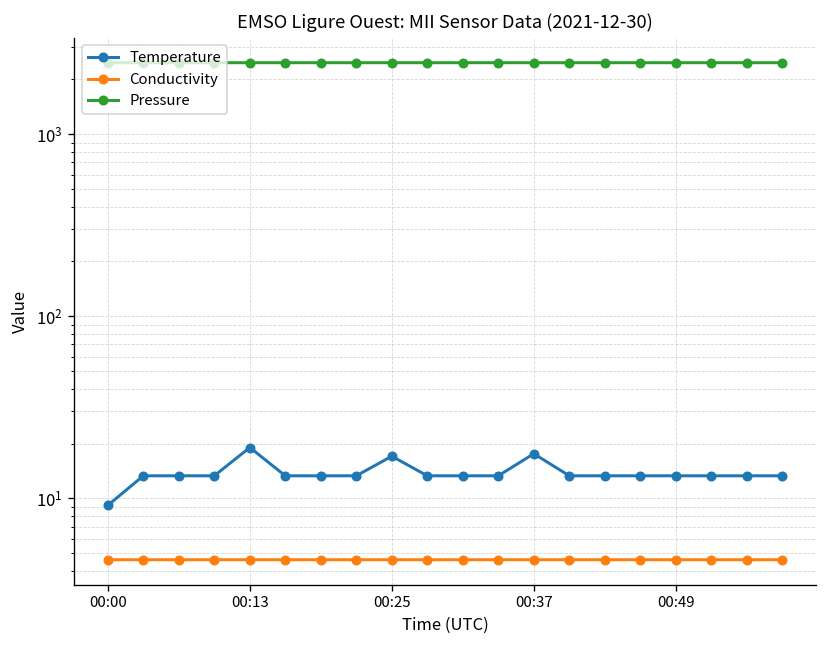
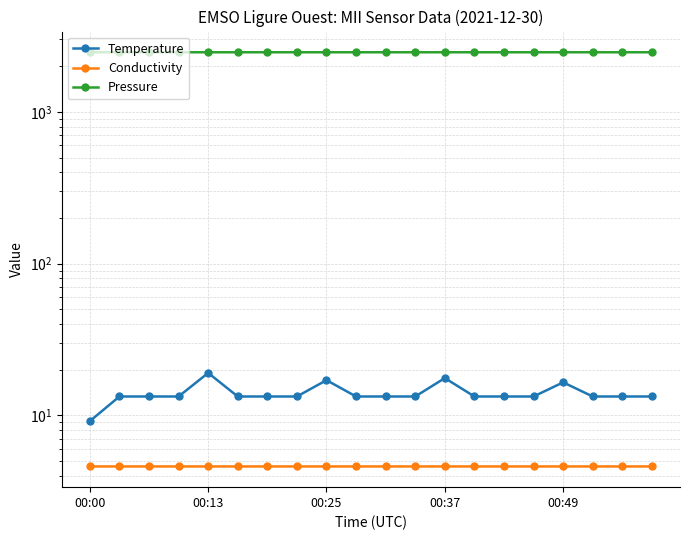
  {
    "Temperature": {
      "00:00": 9,
      "00:13": 19,
      "00:25": 17,
      "00:37": 18,
-     "00:49": 13
+     "00:49": 16
    },
    "Conductivity": {
      "00:00": 4.6,
      "00:13": 4.6,
      "00:25": 4.6,
      "00:37": 4.6,
      "00:49": 4.6
    },
    "Pressure": {
      "00:13": 2500,
      "00:25": 2500,
      "00:37": 2500,
      "00:49": 2500
    }
  }
